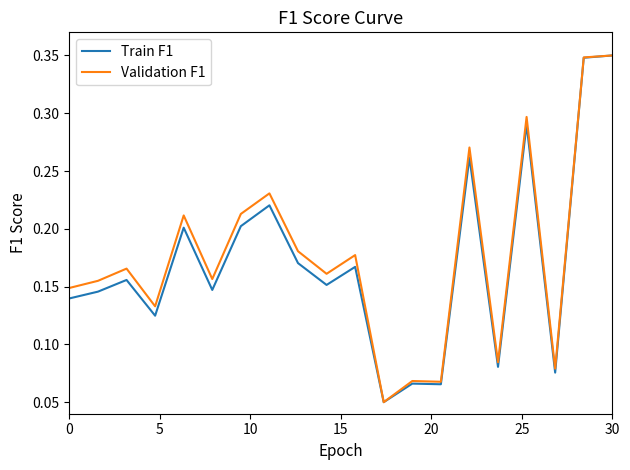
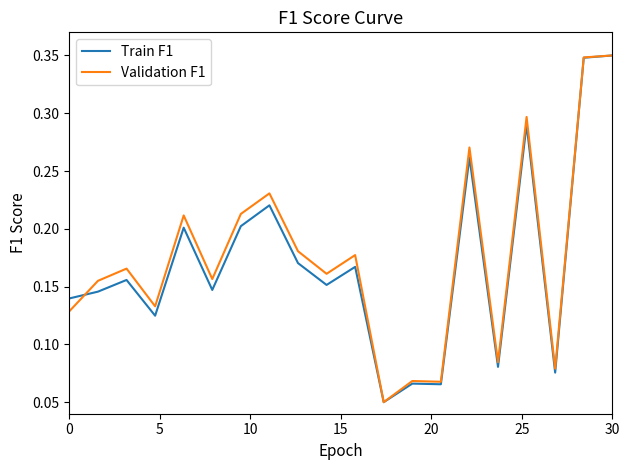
  {
    "Train F1": {
      "0": 0.140
    },
    "Validation F1": {
-     "0": 0.149
+     "0": 0.129
    }
  }
